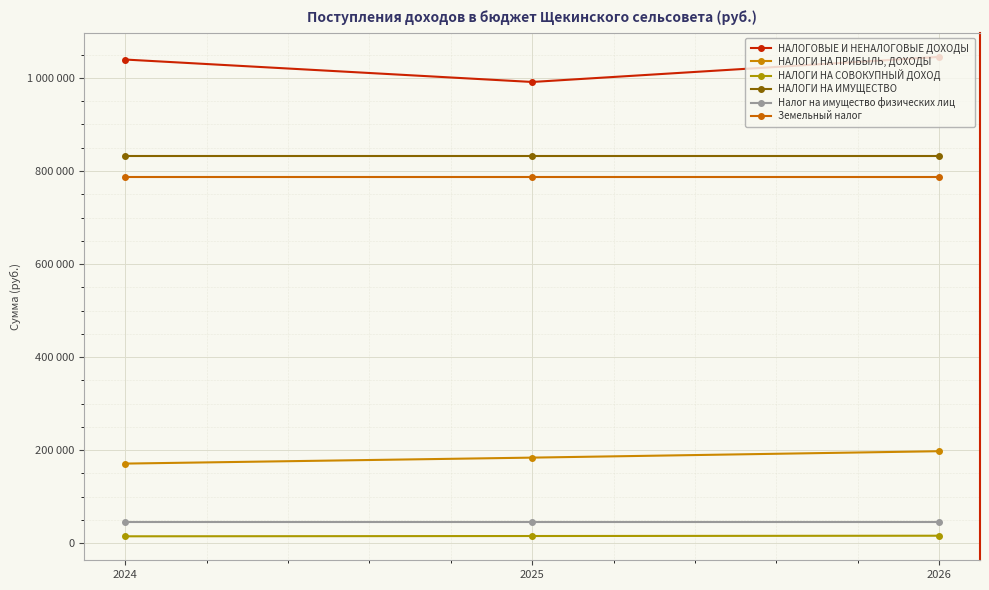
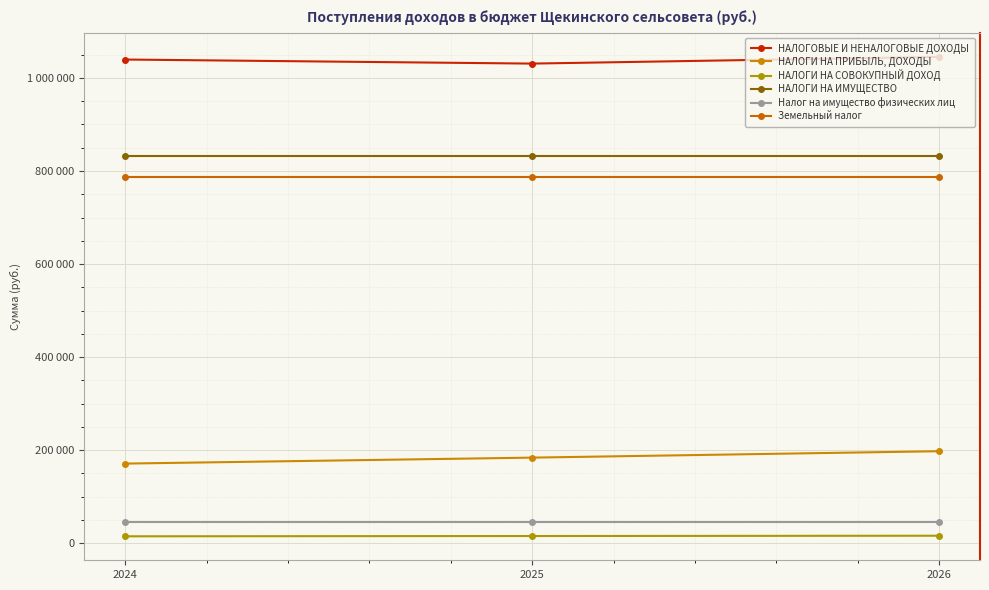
  {
    "НАЛОГОВЫЕ И НЕНАЛОГОВЫЕ ДОХОДЫ": {
      "2024": 1040000,
-     "2025": 990000
+     "2025": 1030000
    },
    "НАЛОГИ НА ИМУЩЕСТВО": {
      "2024": 830000,
      "2025": 830000,
      "2026": 830000
    },
    "Налог на имущество физических лиц": {
      "2024": 50000,
      "2025": 50000,
      "2026": 50000
    }
  }
